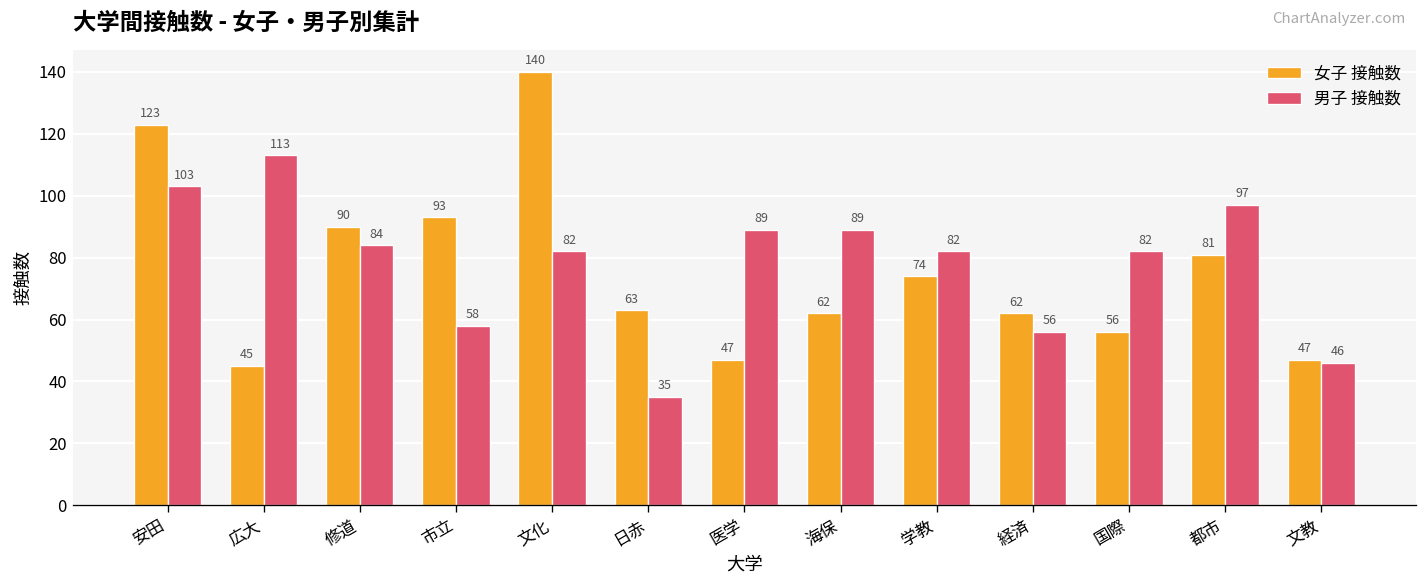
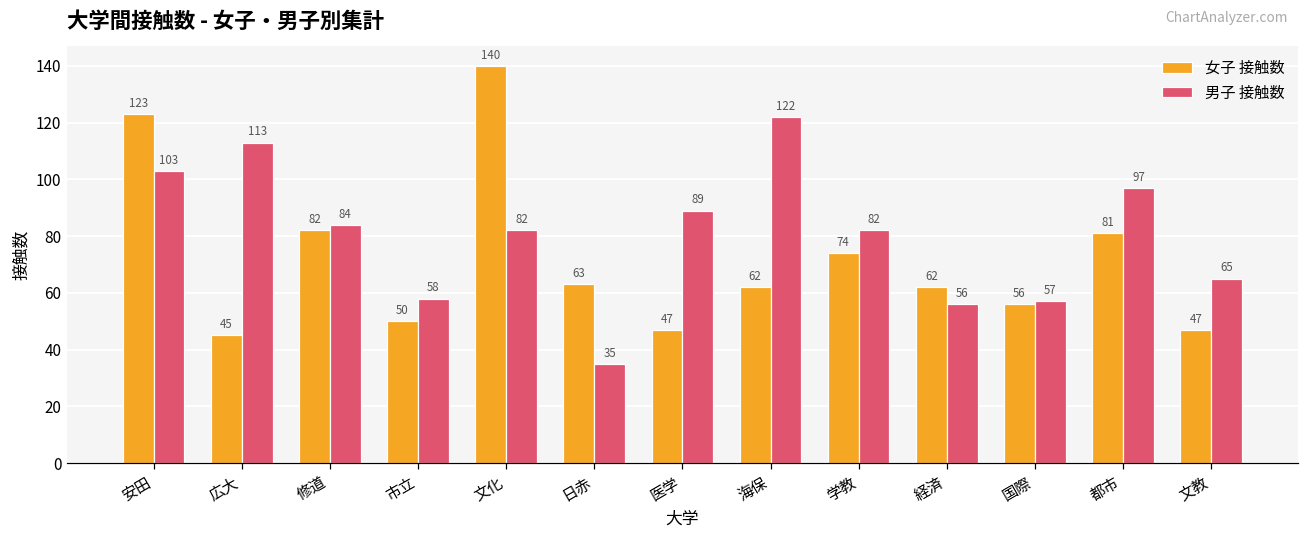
  {
    "女子 接触数": {
      "安田": 123,
      "広大": 45,
-     "修道": 90,
-     "市立": 93,
+     "修道": 82,
+     "市立": 50,
      "文化": 140,
      "日赤": 63,
      "医学": 47,
      "海保": 62,
      "学教": 74,
      "経済": 62,
      "国際": 56,
      "都市": 81,
      "文教": 47
    },
    "男子 接触数": {
      "安田": 103,
      "広大": 113,
      "修道": 84,
      "市立": 58,
      "文化": 82,
      "日赤": 35,
      "医学": 89,
-     "海保": 89,
+     "海保": 122,
      "学教": 82,
      "経済": 56,
-     "国際": 82,
+     "国際": 57,
      "都市": 97,
-     "文教": 46
+     "文教": 65
    }
  }
